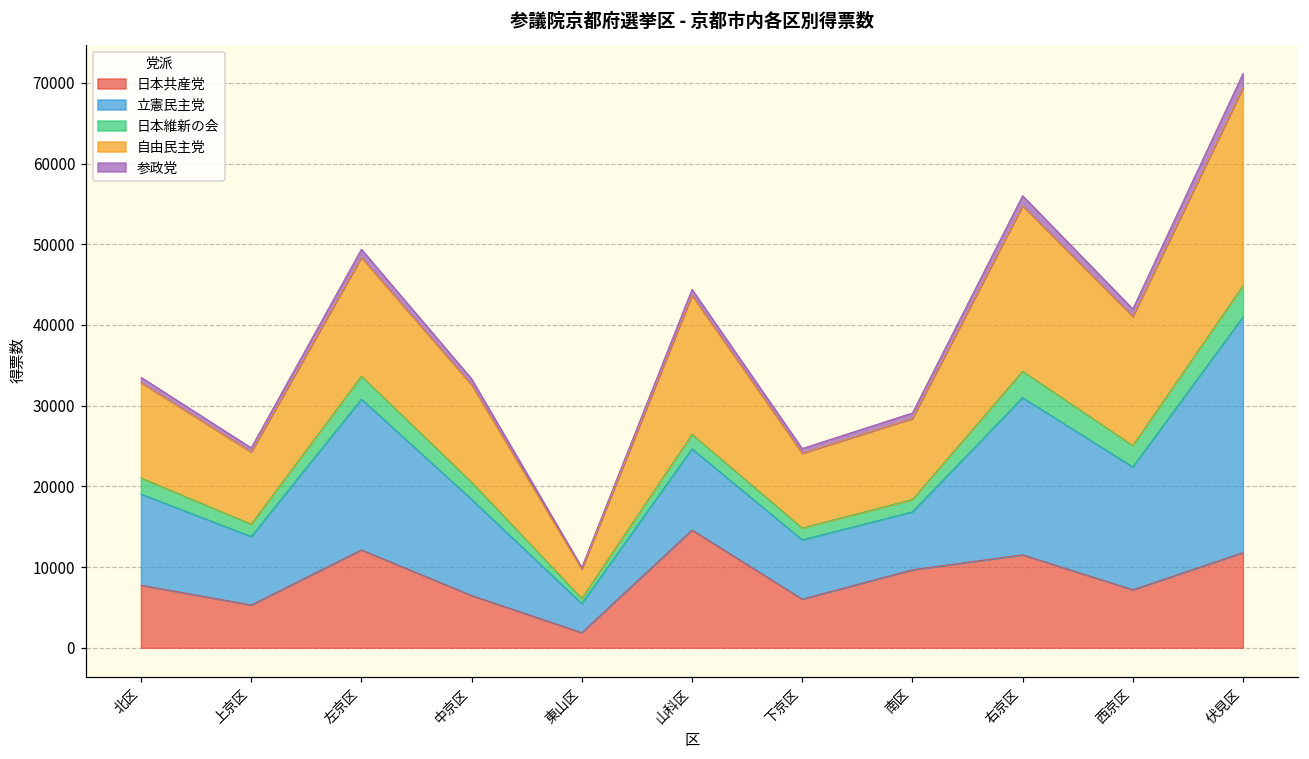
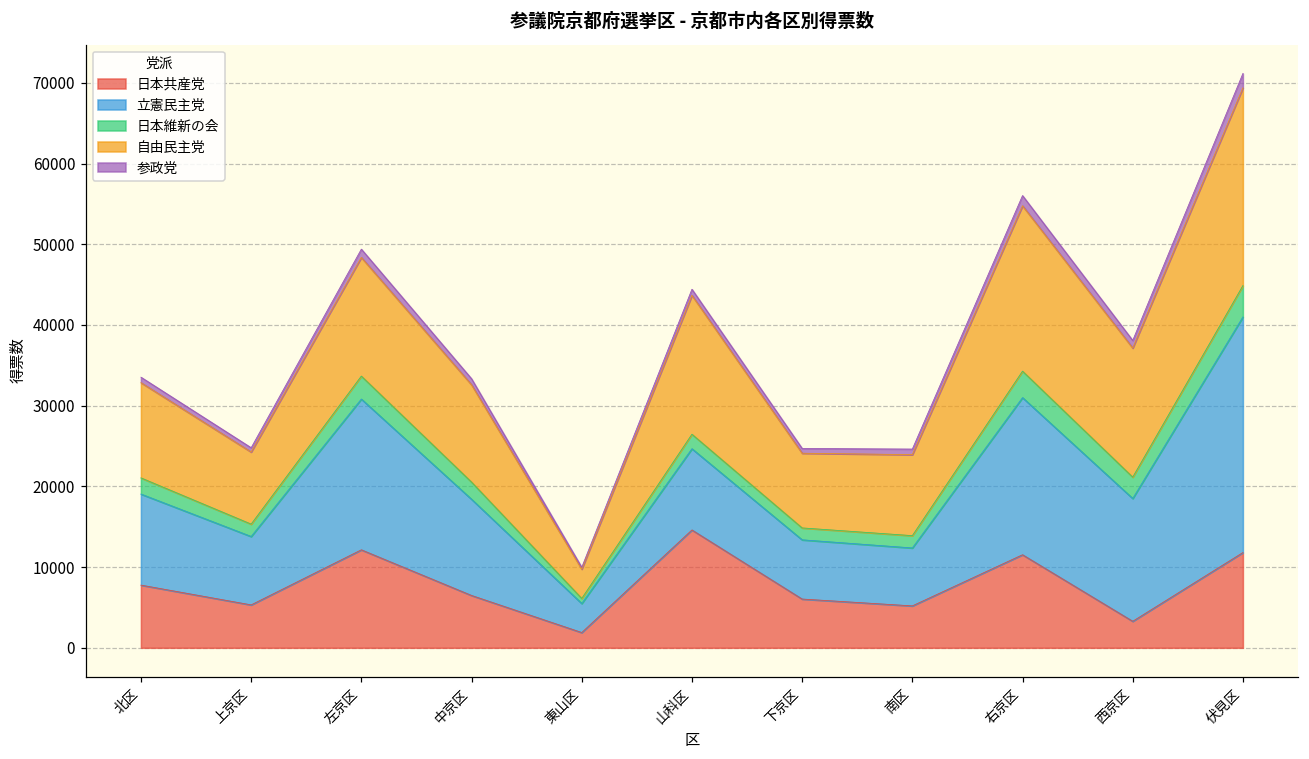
  {
    "日本共産党": {
      "北区": 8000,
      "上京区": 5000,
      "左京区": 12000,
      "中京区": 6000,
      "東山区": 2000,
      "山科区": 15000,
      "下京区": 6000,
-     "南区": 10000,
+     "南区": 5000,
      "右京区": 12000,
-     "西京区": 7000,
+     "西京区": 3000,
      "伏見区": 12000
    },
    "立憲民主党": {
      "北区": 11000,
      "上京区": 8000,
      "左京区": 19000,
      "中京区": 12000,
      "東山区": 4000,
      "山科区": 10000,
      "下京区": 7000,
      "南区": 7000,
      "右京区": 19000,
      "西京区": 15000,
      "伏見区": 29000
    },
    "日本維新の会": {
      "北区": 2000,
      "上京区": 2000,
      "左京区": 3000,
      "中京区": 2000,
      "東山区": 1000,
      "山科区": 2000,
      "下京区": 1000,
      "南区": 2000,
      "右京区": 3000,
      "西京区": 3000,
      "伏見区": 4000
    },
    "自由民主党": {
      "北区": 12000,
      "上京区": 9000,
      "左京区": 15000,
      "中京区": 12000,
      "山科区": 17000,
      "下京区": 9000,
      "南区": 10000,
      "右京区": 20000,
      "西京区": 16000,
      "伏見区": 25000
    },
    "参政党": {
      "北区": 1000,
      "上京区": 1000,
      "左京区": 1000,
      "中京区": 1000,
      "山科区": 1000,
      "下京区": 1000,
      "南区": 1000,
      "右京区": 1000,
      "西京区": 1000,
      "伏見区": 2000
    }
  }
